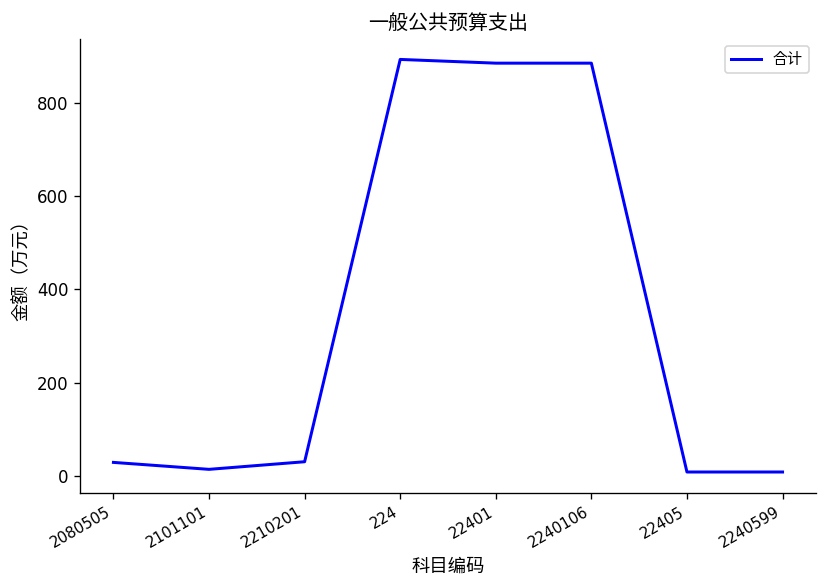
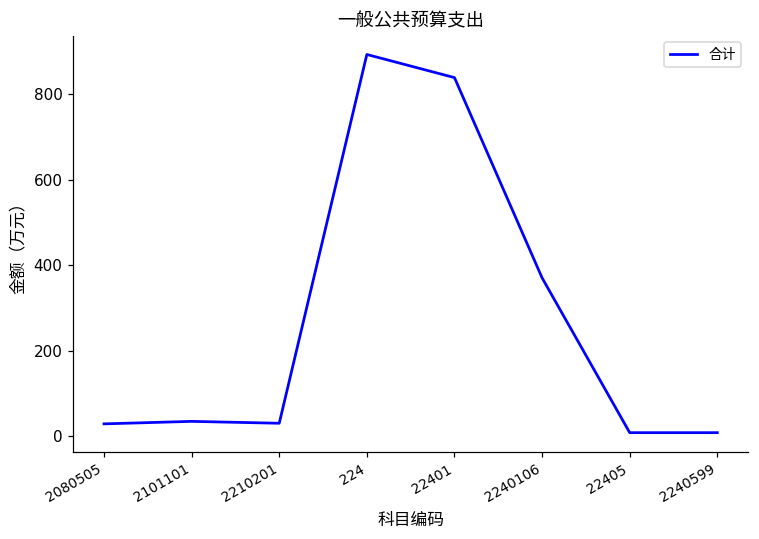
  {
    "2080505": 30,
-   "2101101": 10,
+   "2101101": 30,
    "2210201": 30,
    "224": 890,
-   "22401": 890,
-   "2240106": 890,
+   "22401": 840,
+   "2240106": 370,
    "22405": 10,
    "2240599": 10
  }
